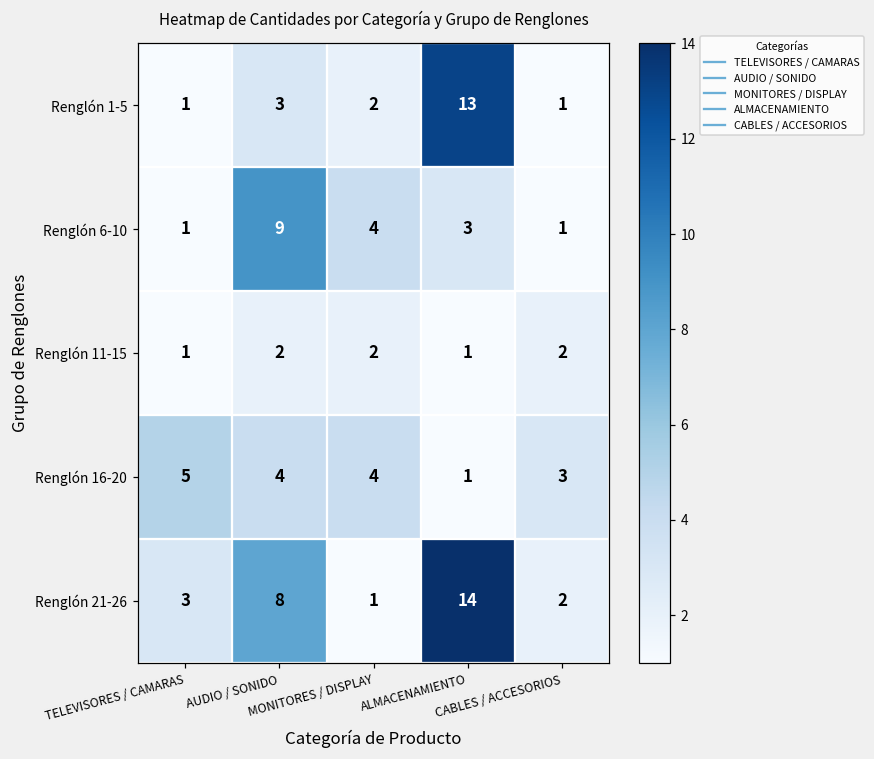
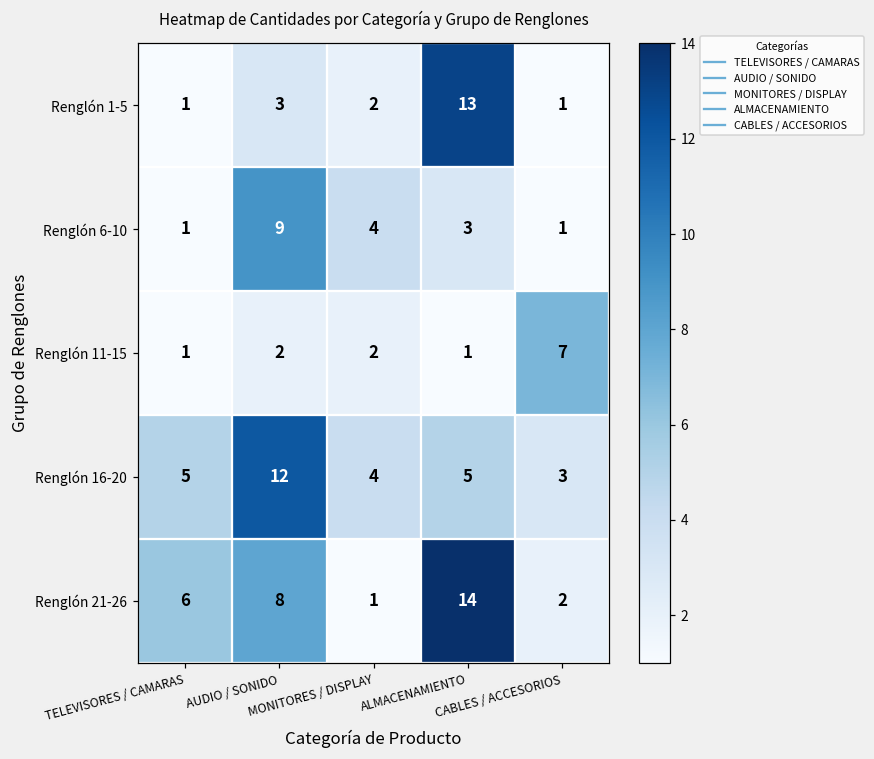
  {
    "Renglón 1-5": {
      "TELEVISORES / CAMARAS": 1,
      "AUDIO / SONIDO": 3,
      "MONITORES / DISPLAY": 2,
      "ALMACENAMIENTO": 13,
      "CABLES / ACCESORIOS": 1
    },
    "Renglón 6-10": {
      "TELEVISORES / CAMARAS": 1,
      "AUDIO / SONIDO": 9,
      "MONITORES / DISPLAY": 4,
      "ALMACENAMIENTO": 3,
      "CABLES / ACCESORIOS": 1
    },
    "Renglón 11-15": {
      "TELEVISORES / CAMARAS": 1,
      "AUDIO / SONIDO": 2,
      "MONITORES / DISPLAY": 2,
      "ALMACENAMIENTO": 1,
-     "CABLES / ACCESORIOS": 2
+     "CABLES / ACCESORIOS": 7
    },
    "Renglón 16-20": {
      "TELEVISORES / CAMARAS": 5,
-     "AUDIO / SONIDO": 4,
+     "AUDIO / SONIDO": 12,
      "MONITORES / DISPLAY": 4,
-     "ALMACENAMIENTO": 1,
+     "ALMACENAMIENTO": 5,
      "CABLES / ACCESORIOS": 3
    },
    "Renglón 21-26": {
-     "TELEVISORES / CAMARAS": 3,
+     "TELEVISORES / CAMARAS": 6,
      "AUDIO / SONIDO": 8,
      "MONITORES / DISPLAY": 1,
      "ALMACENAMIENTO": 14,
      "CABLES / ACCESORIOS": 2
    }
  }
